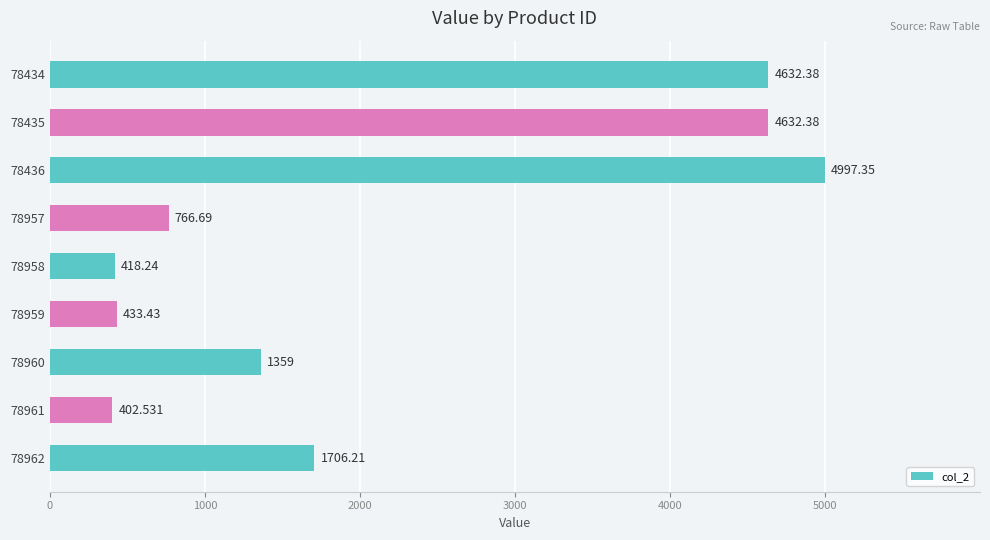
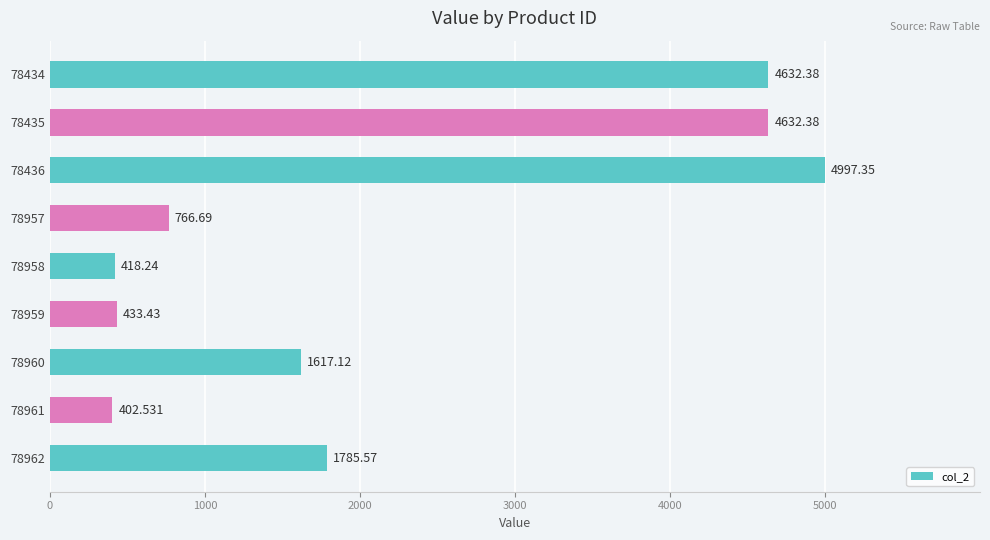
  {
    "78434": 4632.38,
    "78435": 4632.38,
    "78436": 4997.35,
    "78957": 766.69,
    "78958": 418.24,
    "78959": 433.43,
-   "78960": 1359,
+   "78960": 1617.12,
    "78961": 402.531,
-   "78962": 1706.21
+   "78962": 1785.57
  }
